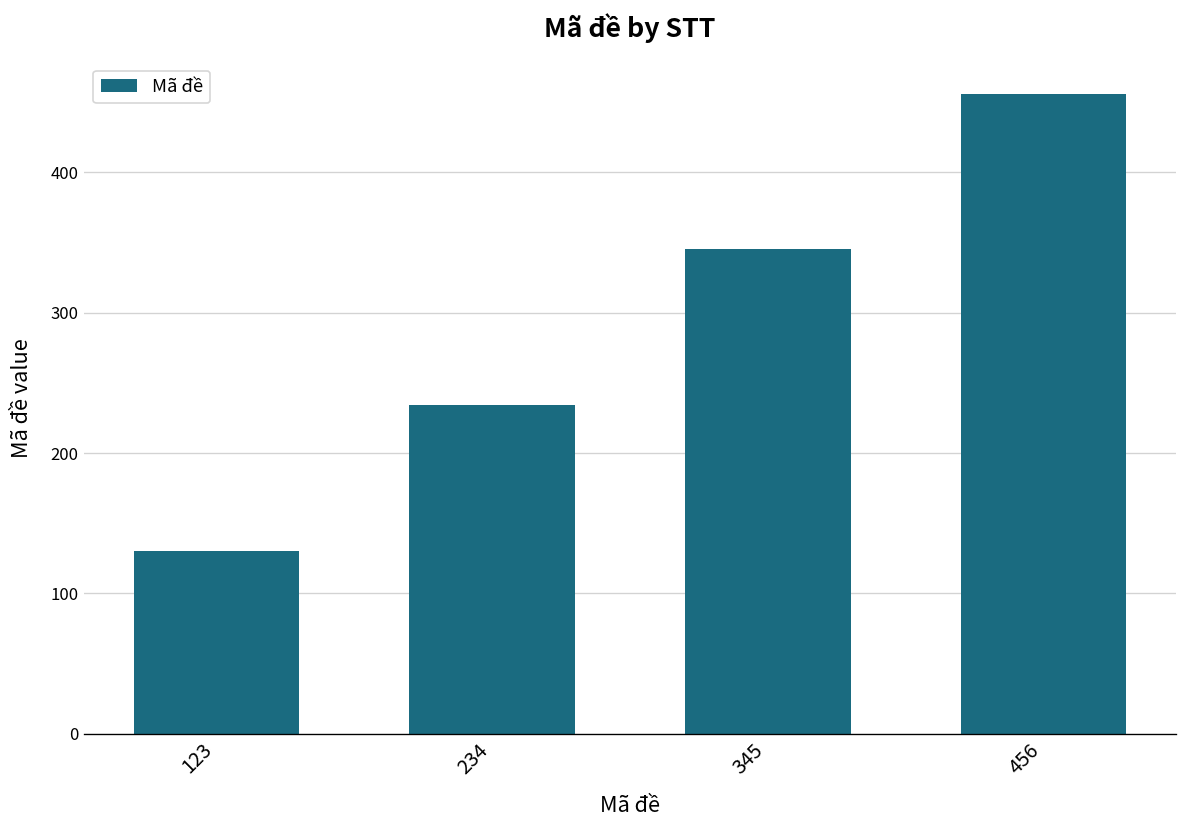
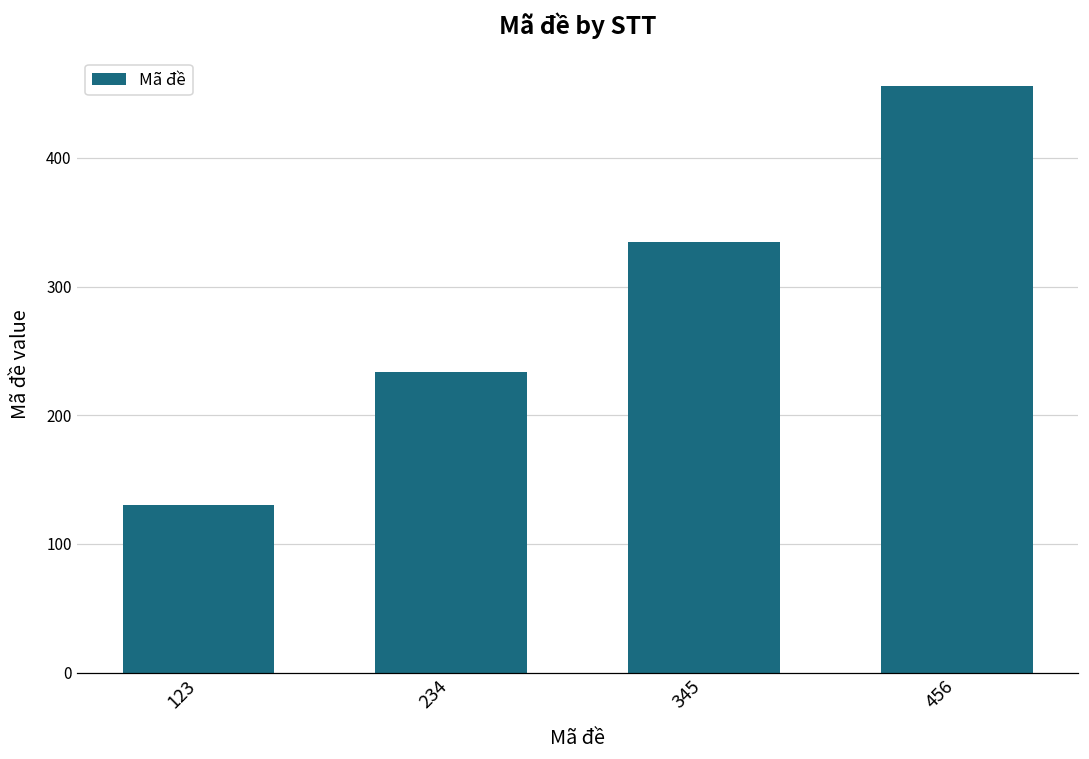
  {
    "123": 130,
    "234": 234,
-   "345": 345,
+   "345": 335,
    "456": 456
  }
